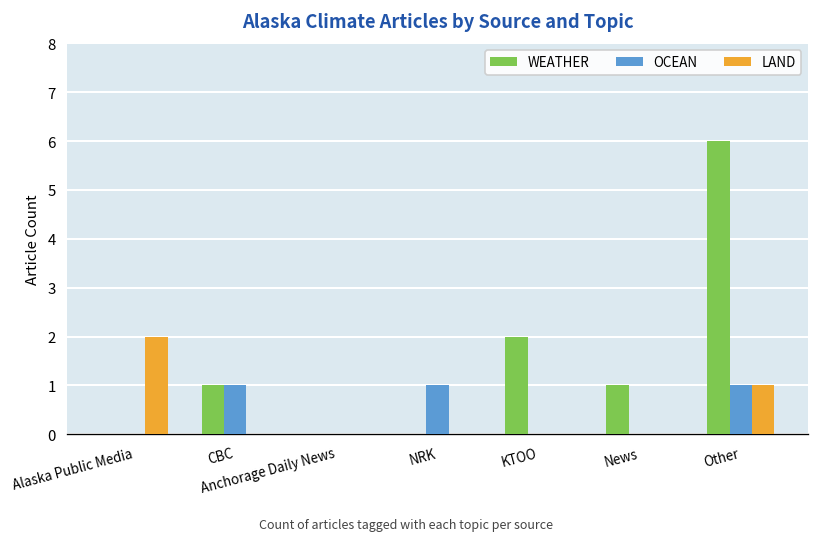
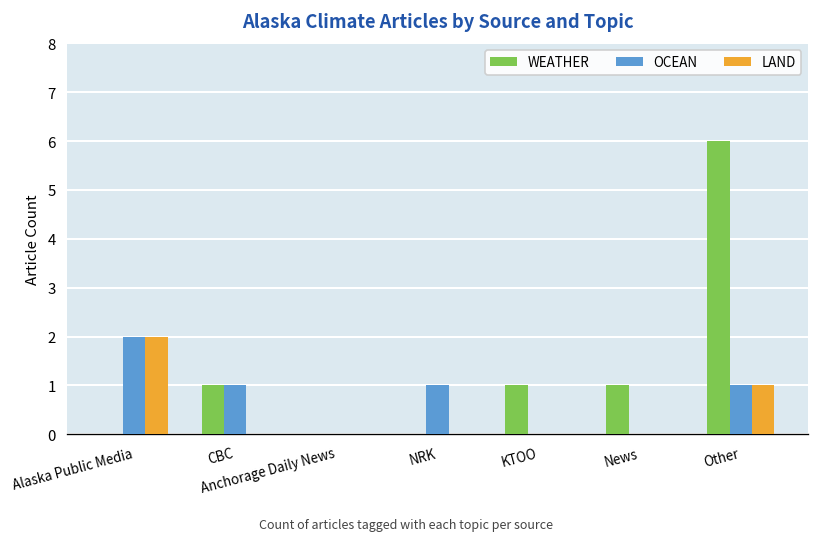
  {
    "WEATHER": {
      "Alaska Public Media": 0,
      "CBC": 1,
      "Anchorage Daily News": 0,
      "NRK": 0,
-     "KTOO": 2,
+     "KTOO": 1,
      "News": 1,
      "Other": 6
    },
    "OCEAN": {
-     "Alaska Public Media": 0,
+     "Alaska Public Media": 2,
      "CBC": 1,
      "Anchorage Daily News": 0,
      "NRK": 1,
      "KTOO": 0,
      "News": 0,
      "Other": 1
    },
    "LAND": {
      "Alaska Public Media": 2,
      "CBC": 0,
      "Anchorage Daily News": 0,
      "NRK": 0,
      "KTOO": 0,
      "News": 0,
      "Other": 1
    }
  }
